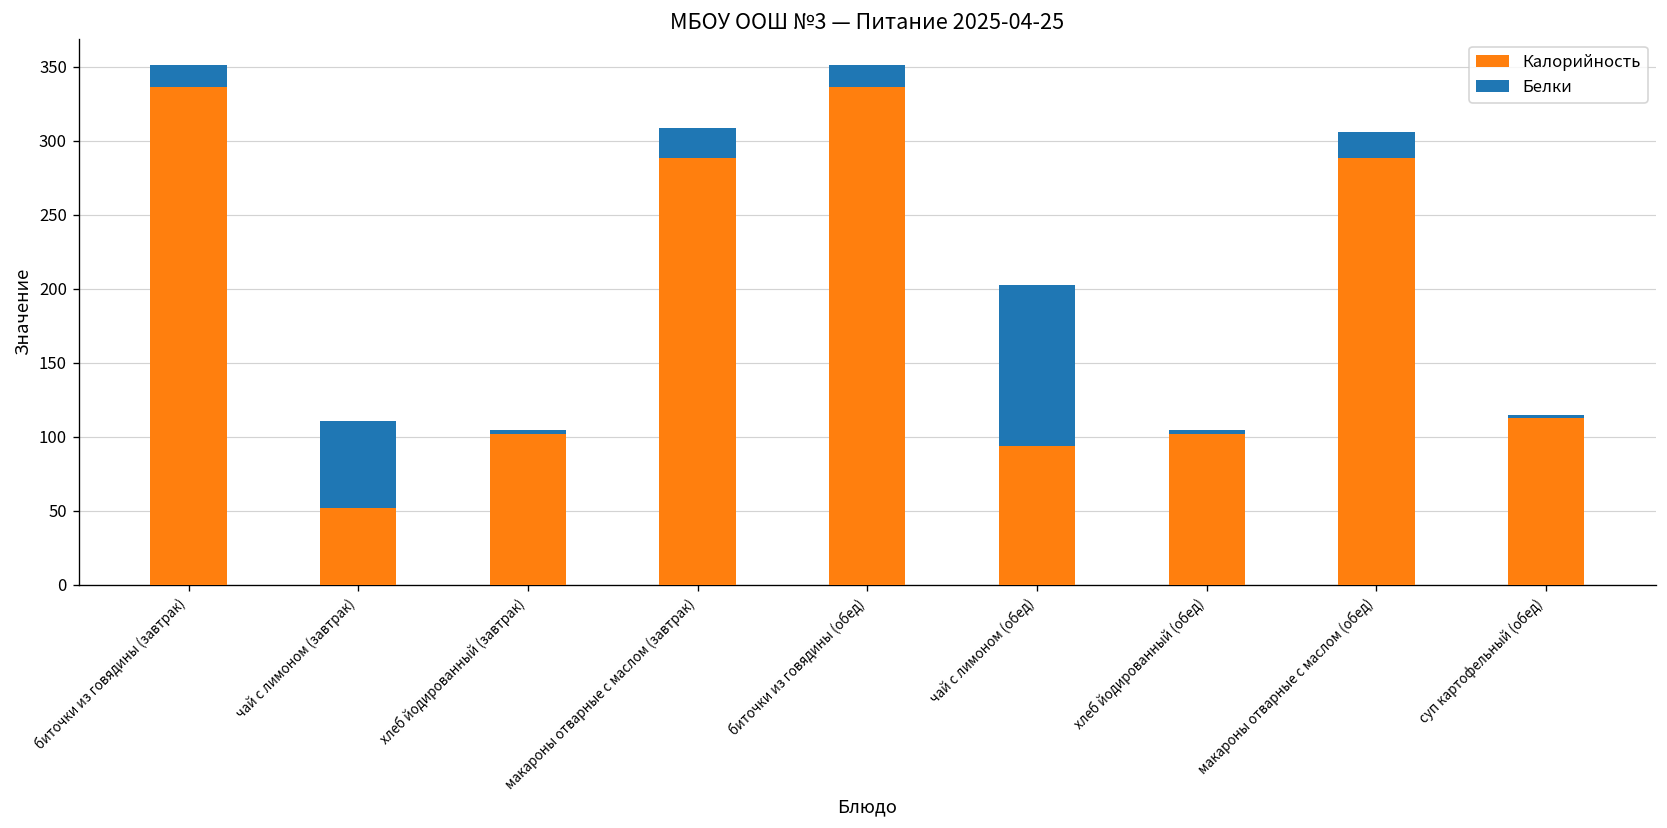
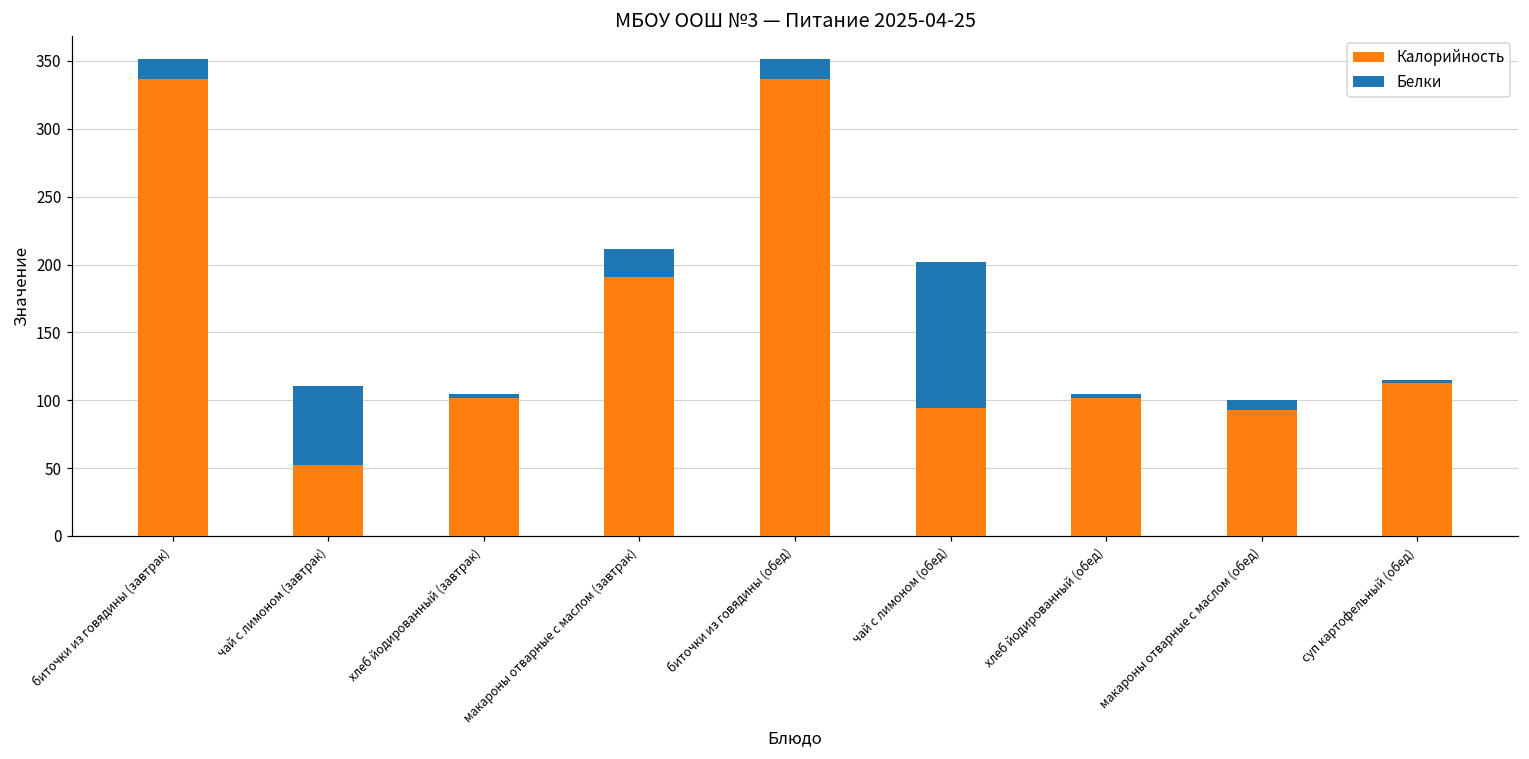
  {
    "Калорийность": {
      "биточки из говядины (завтрак)": 336,
      "чай с лимоном (завтрак)": 52,
      "хлеб йодированный (завтрак)": 102,
-     "макароны отварные с маслом (завтрак)": 288,
+     "макароны отварные с маслом (завтрак)": 191,
      "биточки из говядины (обед)": 336,
      "чай с лимоном (обед)": 94,
      "хлеб йодированный (обед)": 102,
-     "макароны отварные с маслом (обед)": 288,
+     "макароны отварные с маслом (обед)": 93,
      "суп картофельный (обед)": 113
    },
    "Белки": {
      "биточки из говядины (завтрак)": 15,
      "чай с лимоном (завтрак)": 59,
      "хлеб йодированный (завтрак)": 3,
      "макароны отварные с маслом (завтрак)": 20,
      "биточки из говядины (обед)": 15,
      "чай с лимоном (обед)": 108,
      "хлеб йодированный (обед)": 3,
-     "макароны отварные с маслом (обед)": 18,
+     "макароны отварные с маслом (обед)": 8,
      "суп картофельный (обед)": 2
    }
  }
